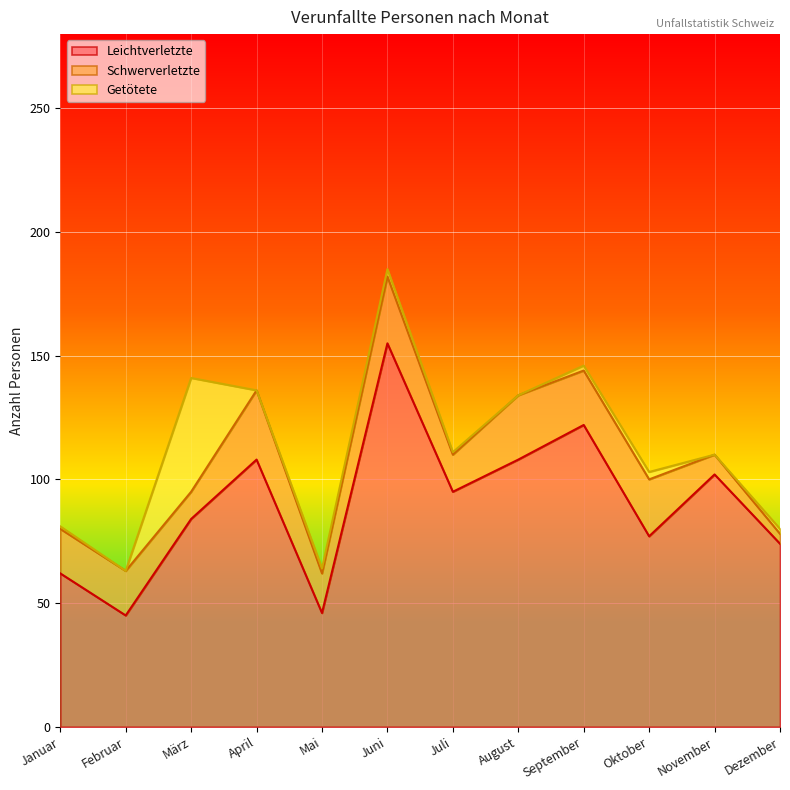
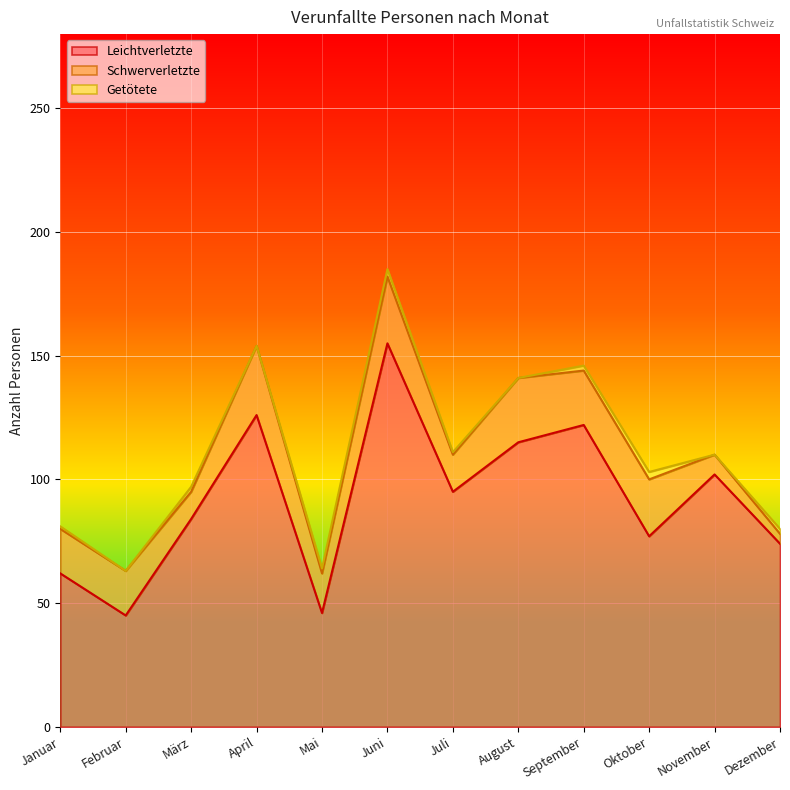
  {
    "Leichtverletzte": {
      "Januar": 62,
      "Februar": 45,
      "März": 84,
-     "April": 108,
+     "April": 126,
      "Mai": 46,
      "Juni": 155,
      "Juli": 95,
-     "August": 108,
+     "August": 115,
      "September": 122,
      "Oktober": 77,
      "November": 102,
      "Dezember": 74
    },
    "Schwerverletzte": {
      "März": 11,
      "Mai": 16,
      "Juni": 27,
      "September": 22,
      "Oktober": 23,
      "Dezember": 4
    },
    "Getötete": {
-     "März": 46,
+     "März": 2,
      "Mai": 2,
      "Juni": 3,
      "September": 2,
      "Oktober": 3,
      "Dezember": 2
    }
  }
